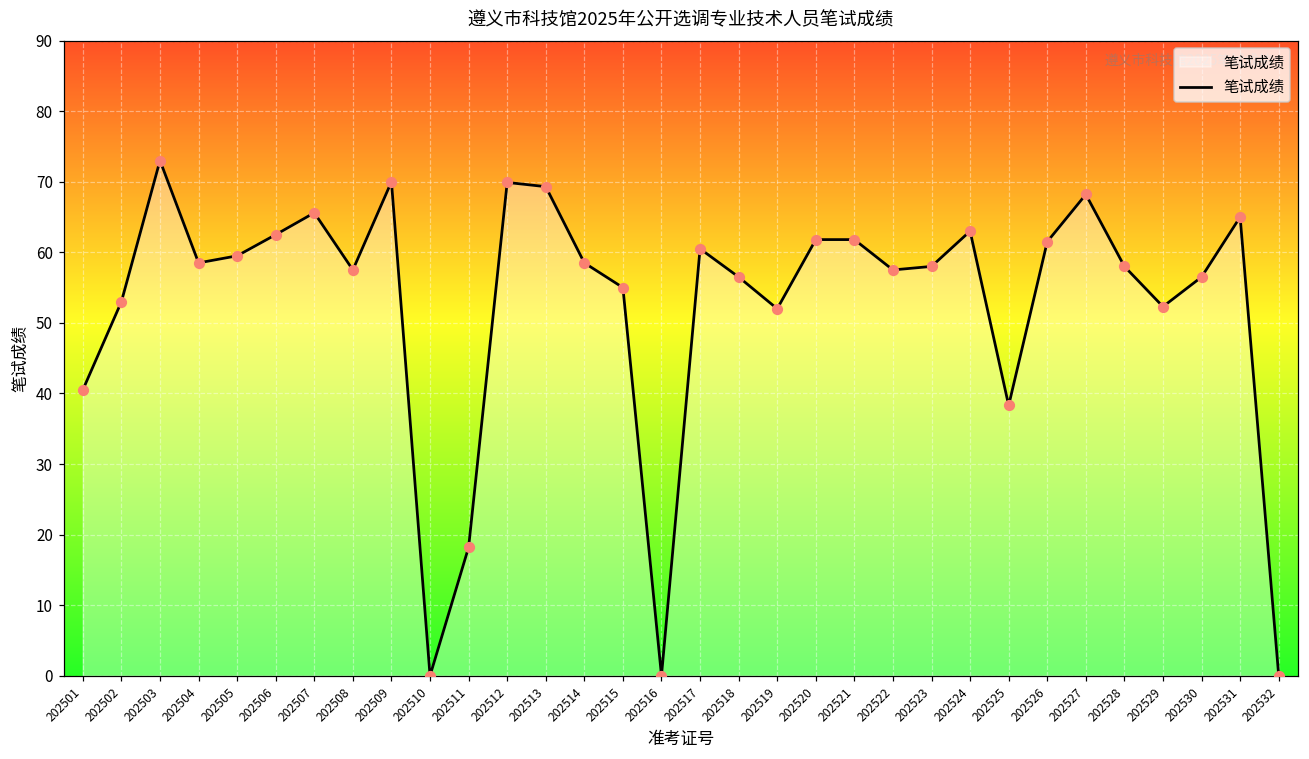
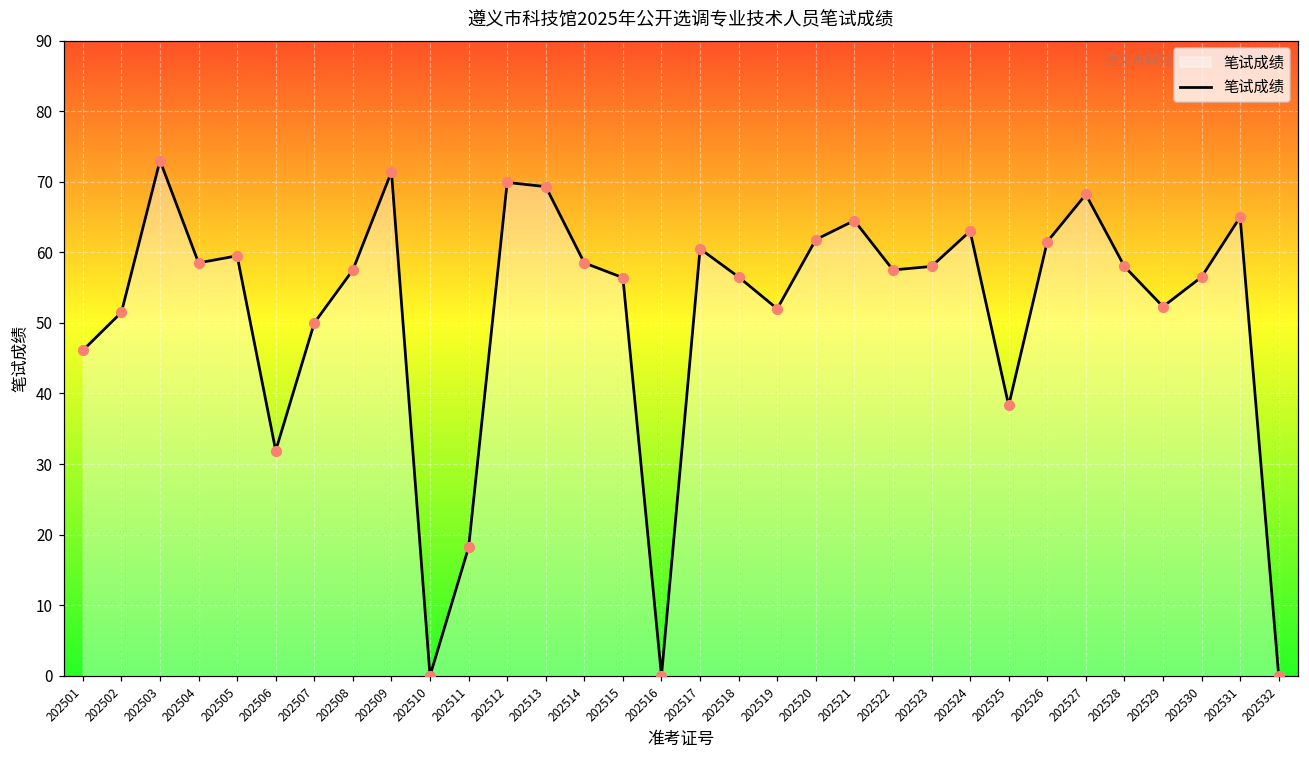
  {
-   "202501": 41,
-   "202502": 53,
+   "202501": 46,
+   "202502": 52,
    "202503": 73,
    "202504": 59,
    "202505": 60,
-   "202506": 63,
-   "202507": 66,
+   "202506": 32,
+   "202507": 50,
    "202508": 58,
-   "202509": 70,
+   "202509": 71,
    "202510": 0,
    "202511": 18,
    "202512": 70,
    "202513": 69,
    "202514": 59,
-   "202515": 55,
+   "202515": 56,
    "202516": 0,
    "202517": 61,
    "202518": 57,
    "202519": 52,
    "202520": 62,
-   "202521": 62,
+   "202521": 65,
    "202522": 58,
    "202523": 58,
    "202524": 63,
    "202525": 38,
    "202526": 62,
    "202527": 68,
    "202528": 58,
    "202529": 52,
    "202530": 57,
    "202531": 65,
    "202532": 0
  }
